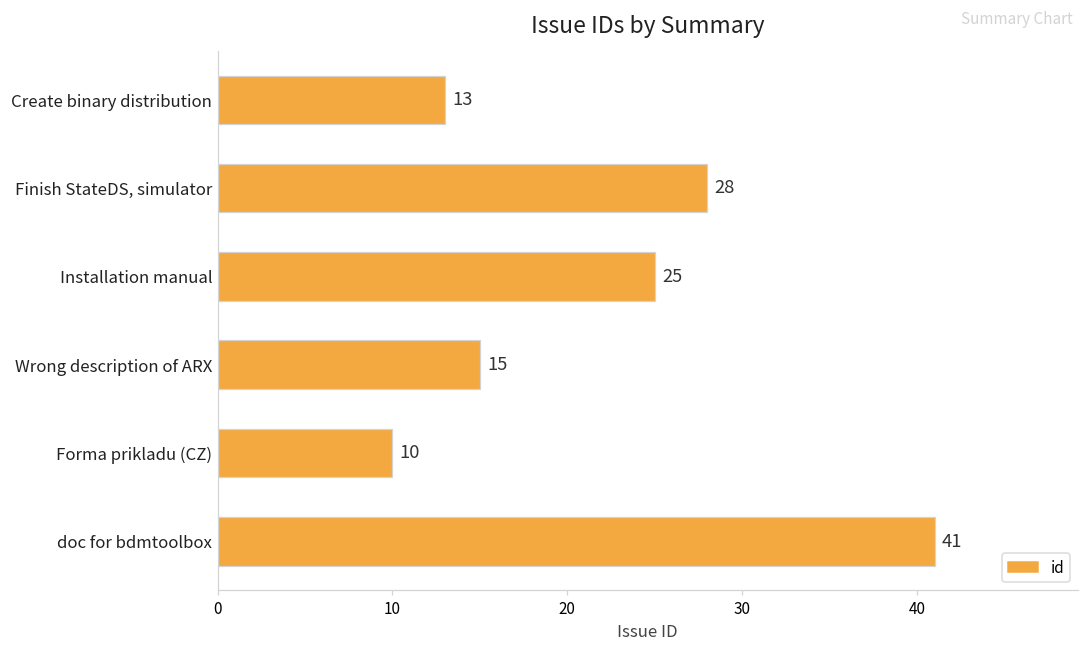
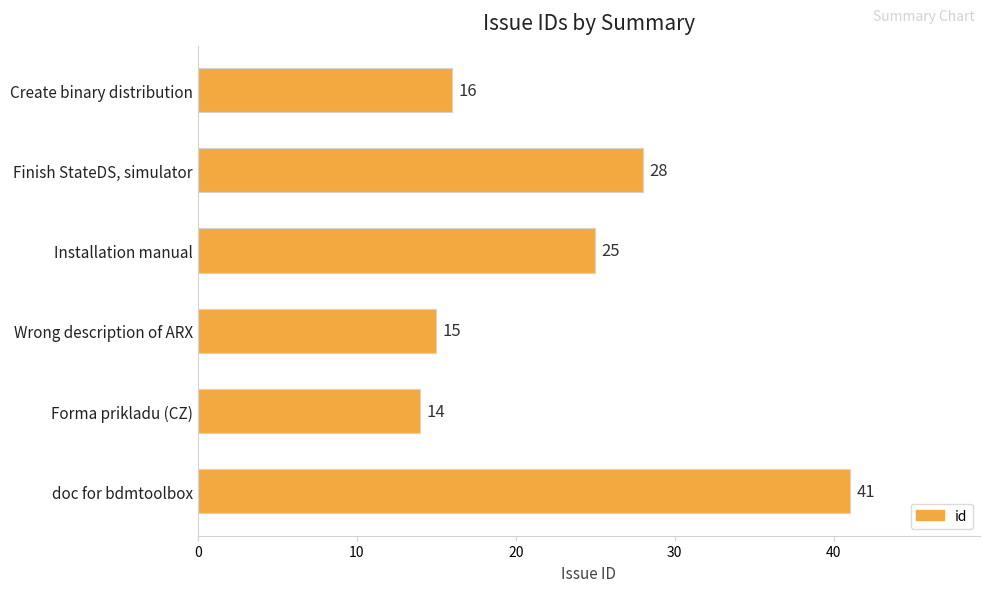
  {
-   "Create binary distribution": 13,
+   "Create binary distribution": 16,
    "Finish StateDS, simulator": 28,
    "Installation manual": 25,
    "Wrong description of ARX": 15,
-   "Forma prikladu (CZ)": 10,
+   "Forma prikladu (CZ)": 14,
    "doc for bdmtoolbox": 41
  }
